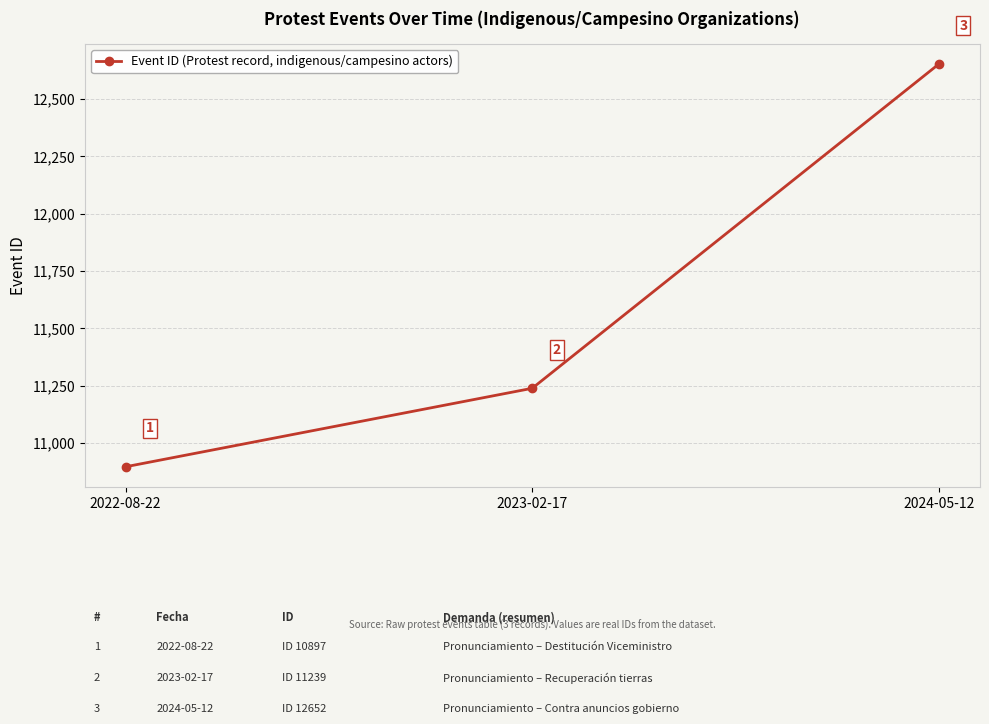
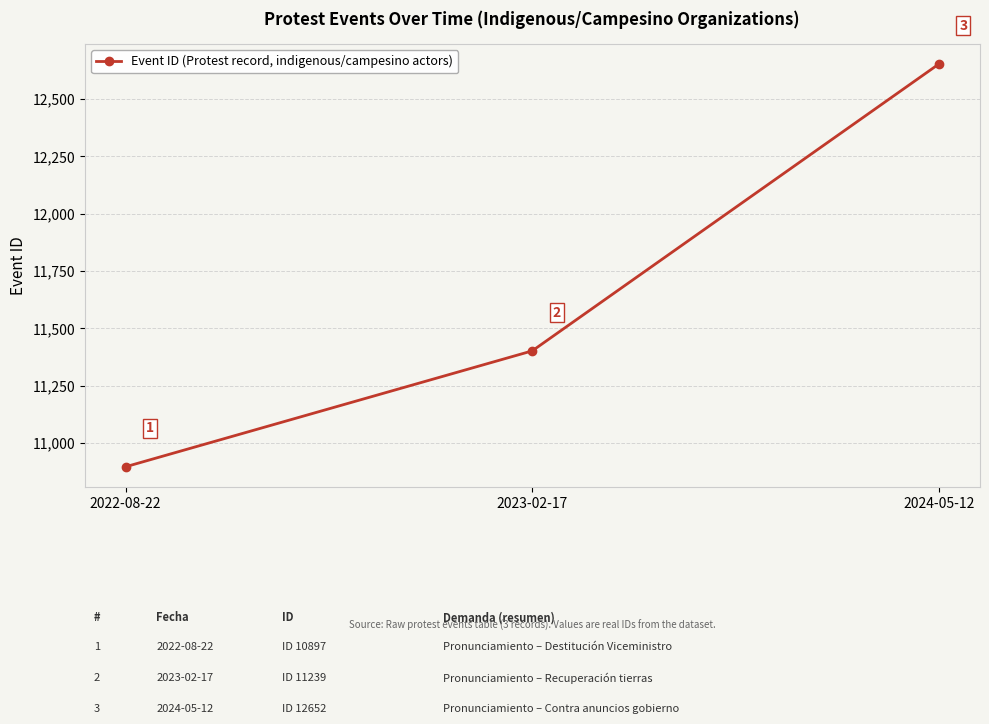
  {
    "2022-08-22": "10,900",
-   "2023-02-17": "11,240",
+   "2023-02-17": "11,400",
    "2024-05-12": "12,650"
  }
